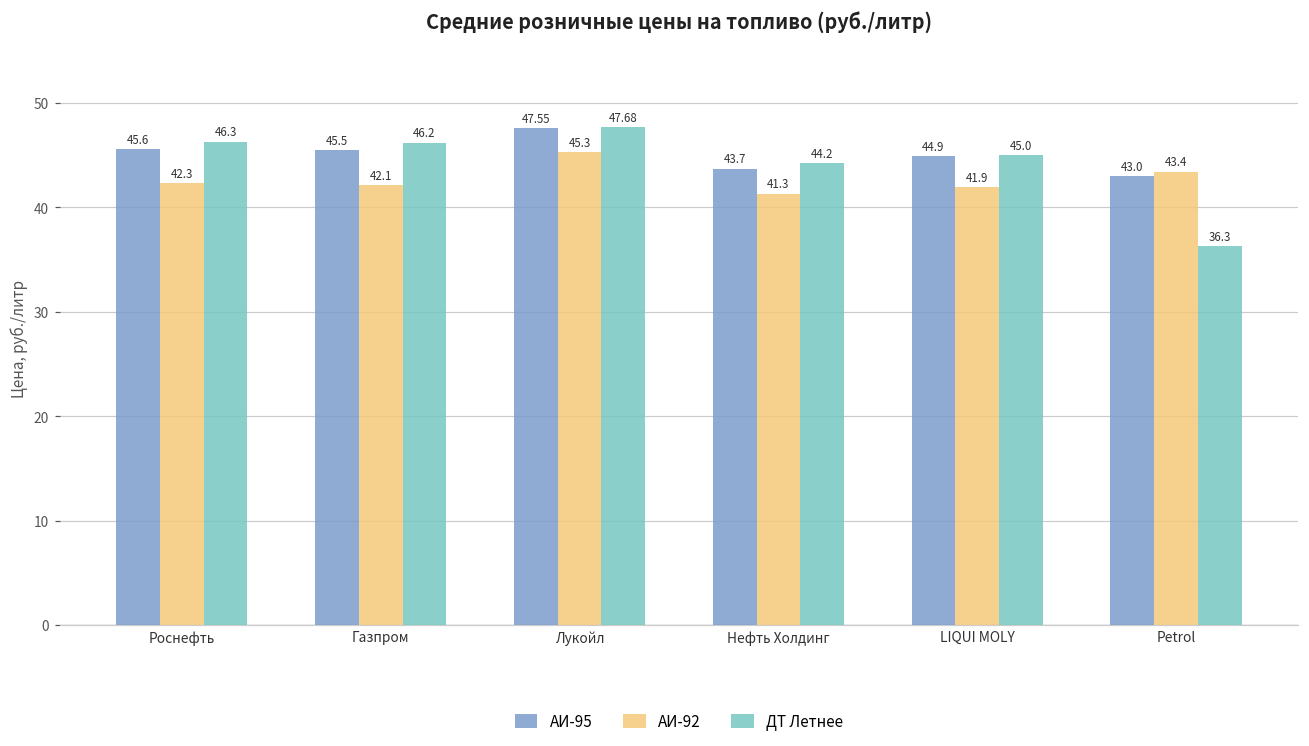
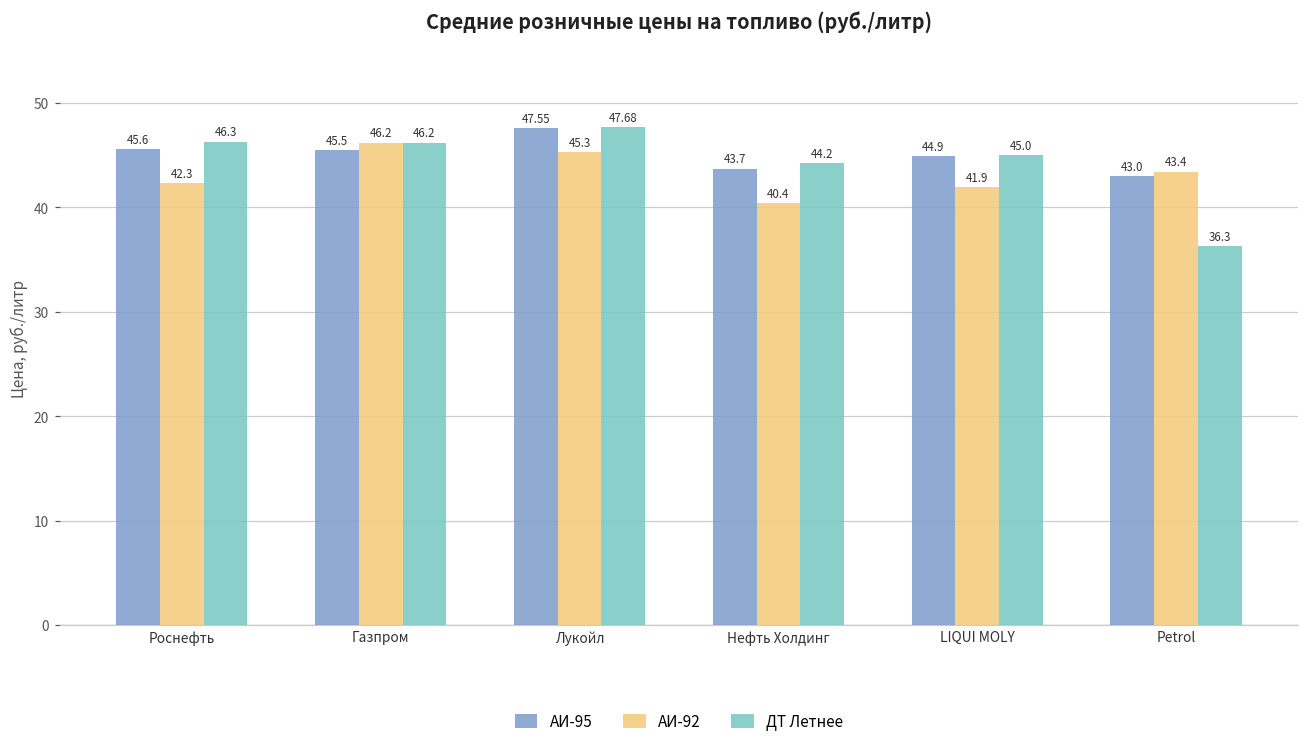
  {
    "АИ-92": {
      "Роснефть": 42.3,
-     "Газпром": 42.1,
+     "Газпром": 46.2,
      "Лукойл": 45.3,
-     "Нефть Холдинг": 41.3,
+     "Нефть Холдинг": 40.4,
      "LIQUI MOLY": 41.9,
      "Petrol": 43.4
    }
  }
